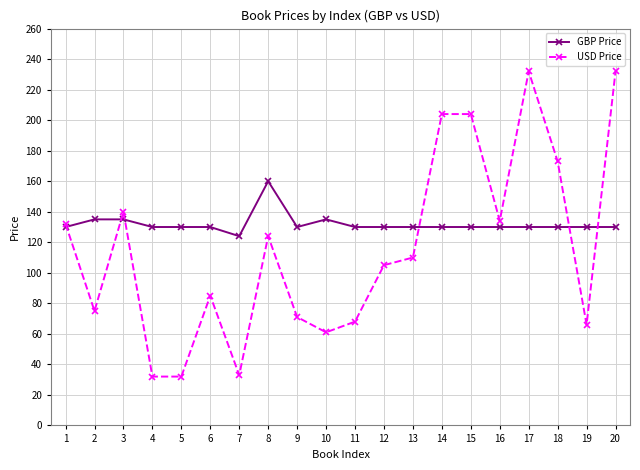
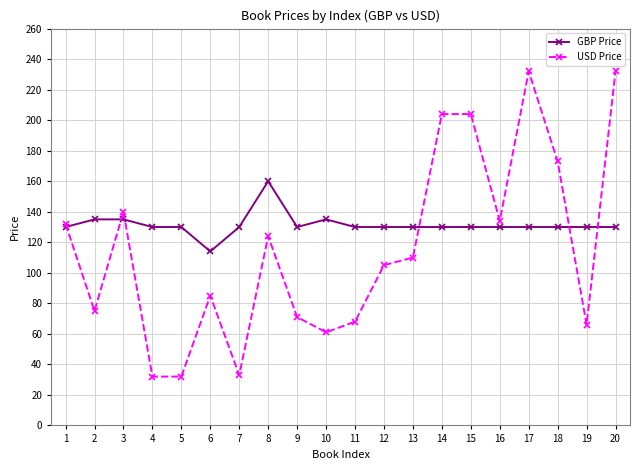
  {
    "GBP Price": {
      "1": 130,
      "2": 135,
      "3": 135,
      "4": 130,
      "5": 130,
-     "6": 130,
-     "7": 124,
+     "6": 114,
+     "7": 130,
      "8": 160,
      "9": 130,
      "10": 135,
      "11": 130,
      "12": 130,
      "13": 130,
      "14": 130,
      "15": 130,
      "16": 130,
      "17": 130,
      "18": 130,
      "19": 130,
      "20": 130
    },
    "USD Price": {
      "1": 132,
      "2": 75,
      "3": 140,
      "4": 32,
      "5": 32,
      "6": 85,
      "7": 33,
      "8": 124,
      "9": 71,
      "10": 61,
      "11": 68,
      "12": 105,
      "13": 110,
      "14": 204,
      "15": 204,
      "16": 134,
      "17": 232,
      "18": 173,
      "19": 66,
      "20": 232
    }
  }
